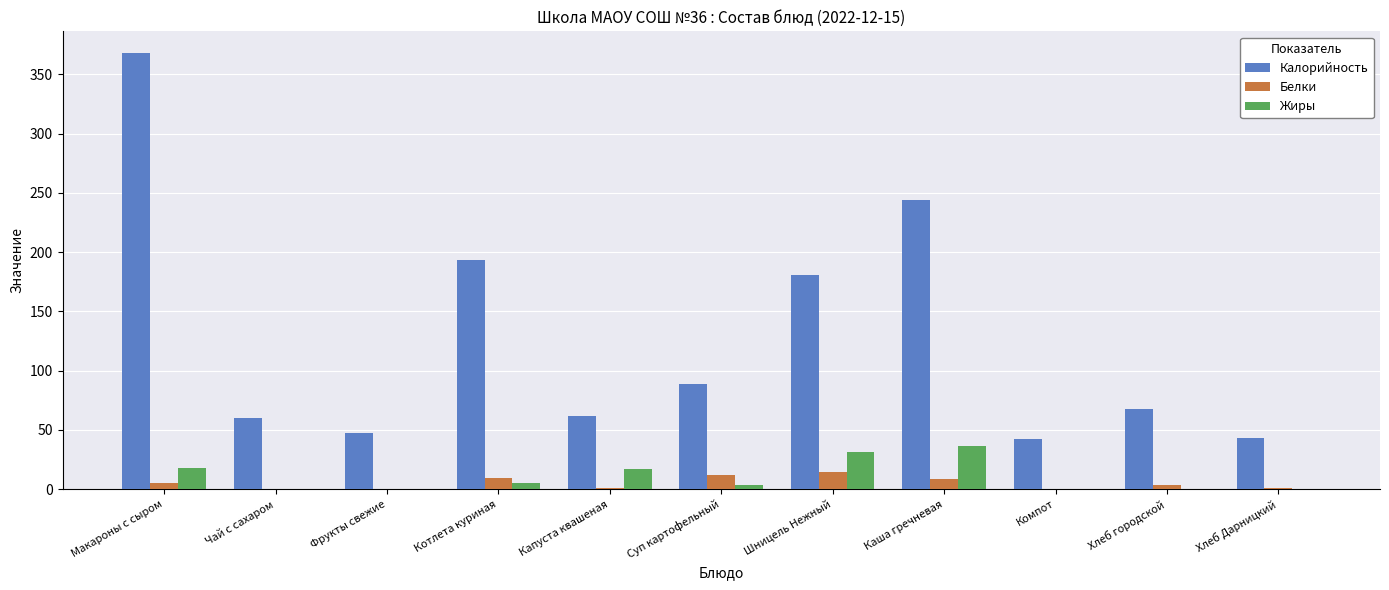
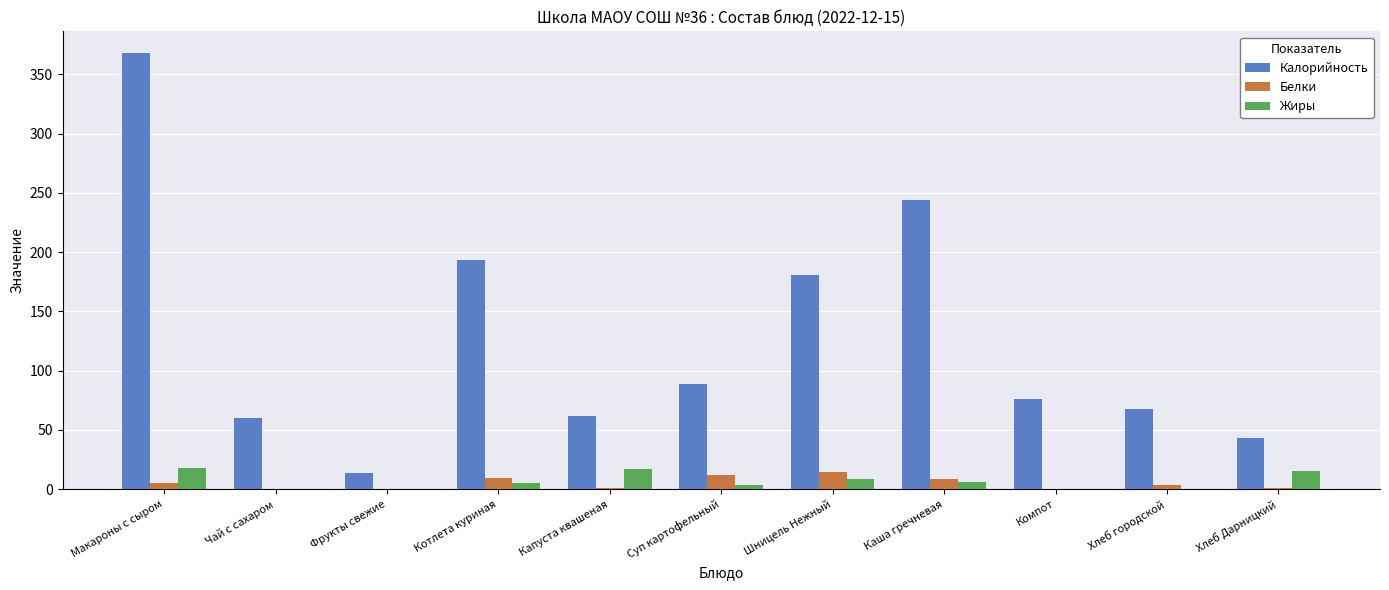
  {
    "Калорийность": {
      "Макароны с сыром": 368,
      "Чай с сахаром": 60,
-     "Фрукты свежие": 47,
+     "Фрукты свежие": 14,
      "Котлета куриная": 194,
      "Капуста квашеная": 61,
      "Суп картофельный": 89,
      "Шницель Нежный": 181,
      "Каша гречневая": 244,
-     "Компот": 42,
+     "Компот": 76,
      "Хлеб городской": 68,
      "Хлеб Дарницкий": 43
    },
    "Белки": {
      "Макароны с сыром": 6,
      "Котлета куриная": 9,
      "Суп картофельный": 12,
      "Шницель Нежный": 15,
      "Каша гречневая": 9,
      "Компот": 0,
      "Хлеб городской": 3
    },
    "Жиры": {
      "Макароны с сыром": 18,
      "Котлета куриная": 5,
      "Капуста квашеная": 17,
      "Суп картофельный": 3,
-     "Шницель Нежный": 31,
-     "Каша гречневая": 36,
+     "Шницель Нежный": 9,
+     "Каша гречневая": 6,
      "Компот": 0,
-     "Хлеб Дарницкий": 0
+     "Хлеб Дарницкий": 16
    }
  }
